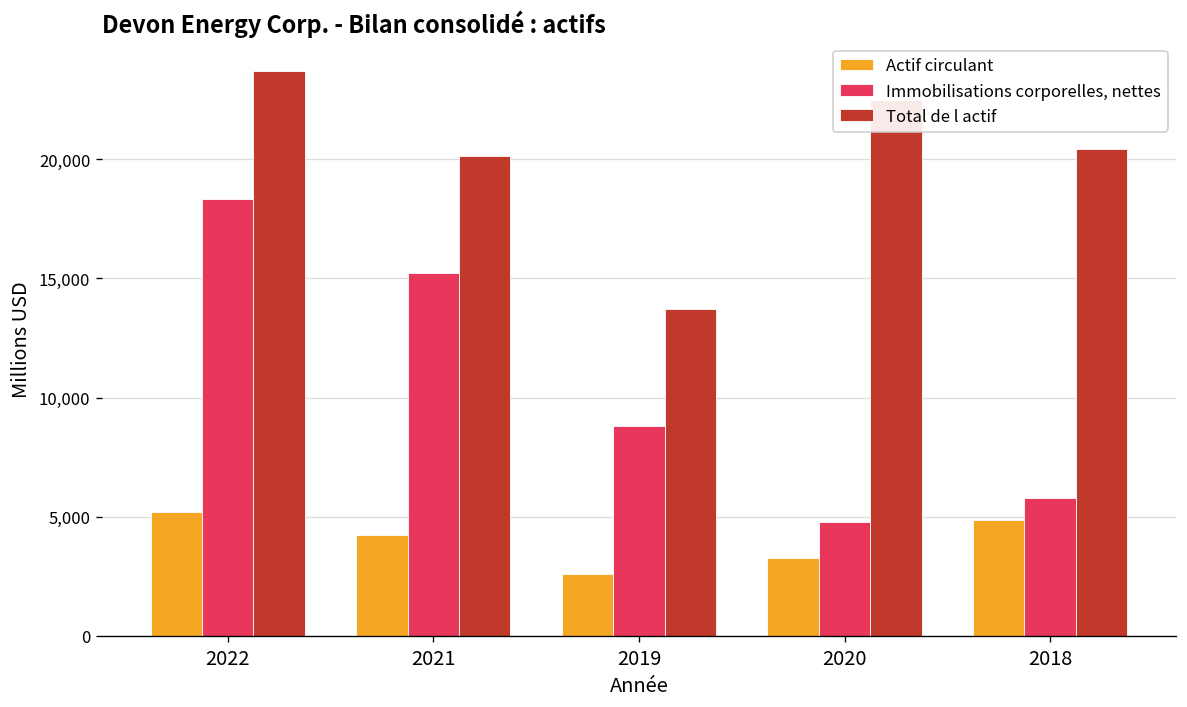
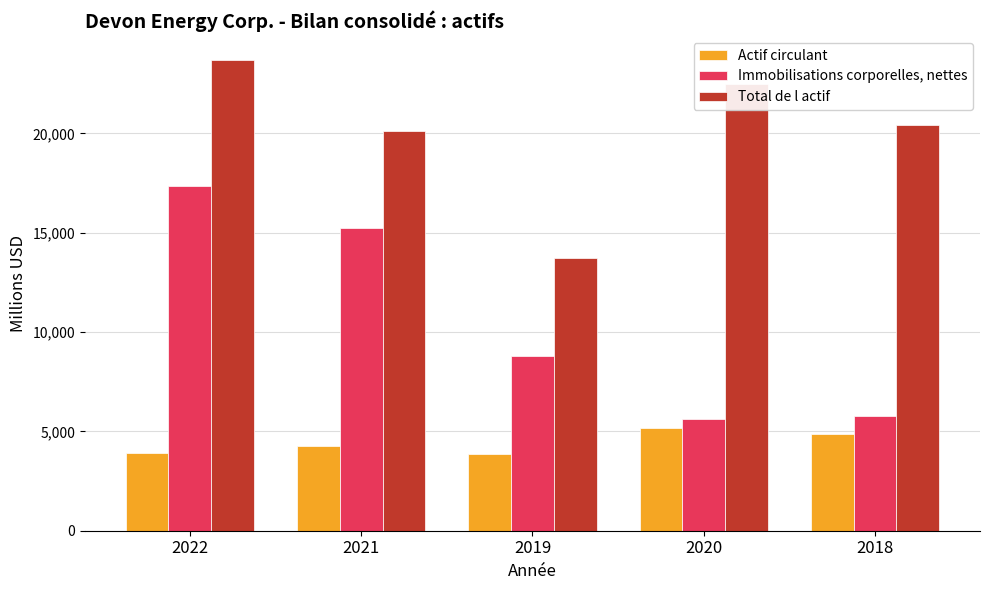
  {
    "Actif circulant": {
-     "2022": "5,200",
+     "2022": "3,900",
      "2021": "4,200",
-     "2019": "2,600",
-     "2020": "3,300",
+     "2019": "3,900",
+     "2020": "5,200",
      "2018": "4,900"
    },
    "Immobilisations corporelles, nettes": {
-     "2022": "18,300",
+     "2022": "17,400",
      "2021": "15,200",
      "2019": "8,800",
-     "2020": "4,800",
+     "2020": "5,600",
      "2018": "5,800"
    },
    "Total de l actif": {
      "2022": "23,700",
      "2021": "20,100",
      "2019": "13,700",
      "2018": "20,400"
    }
  }
